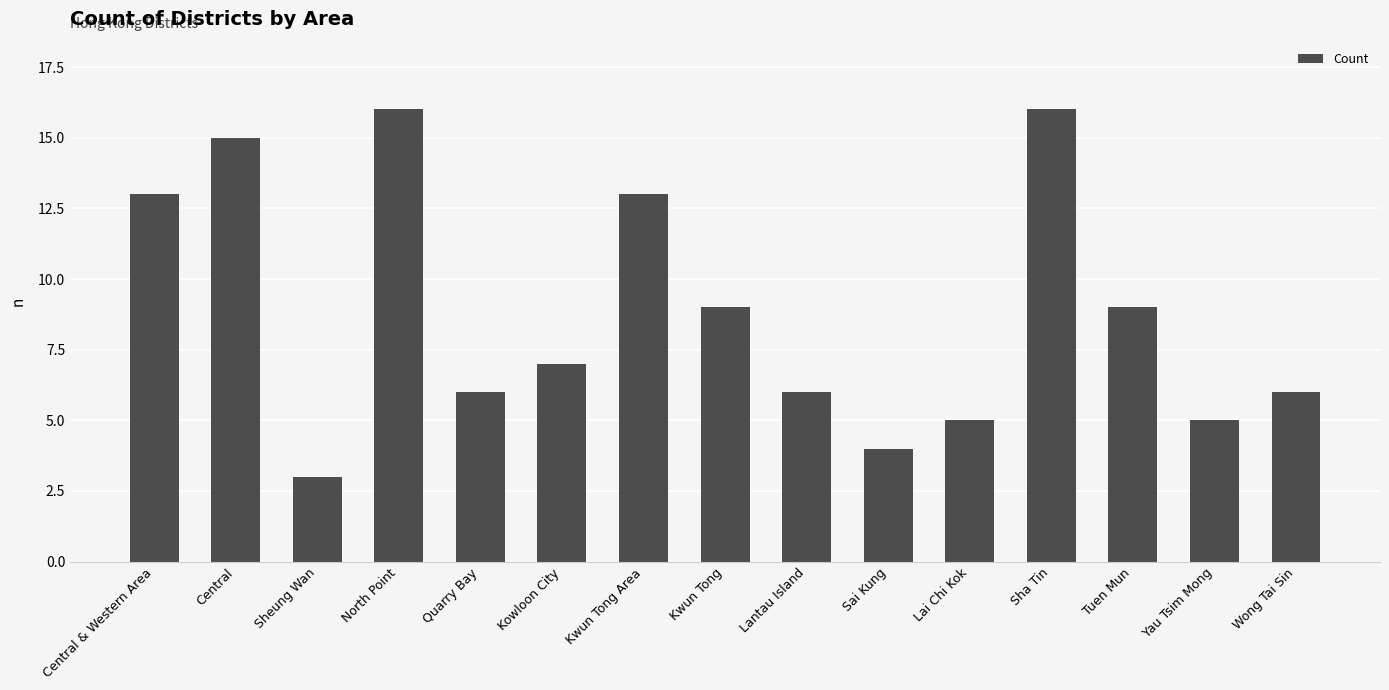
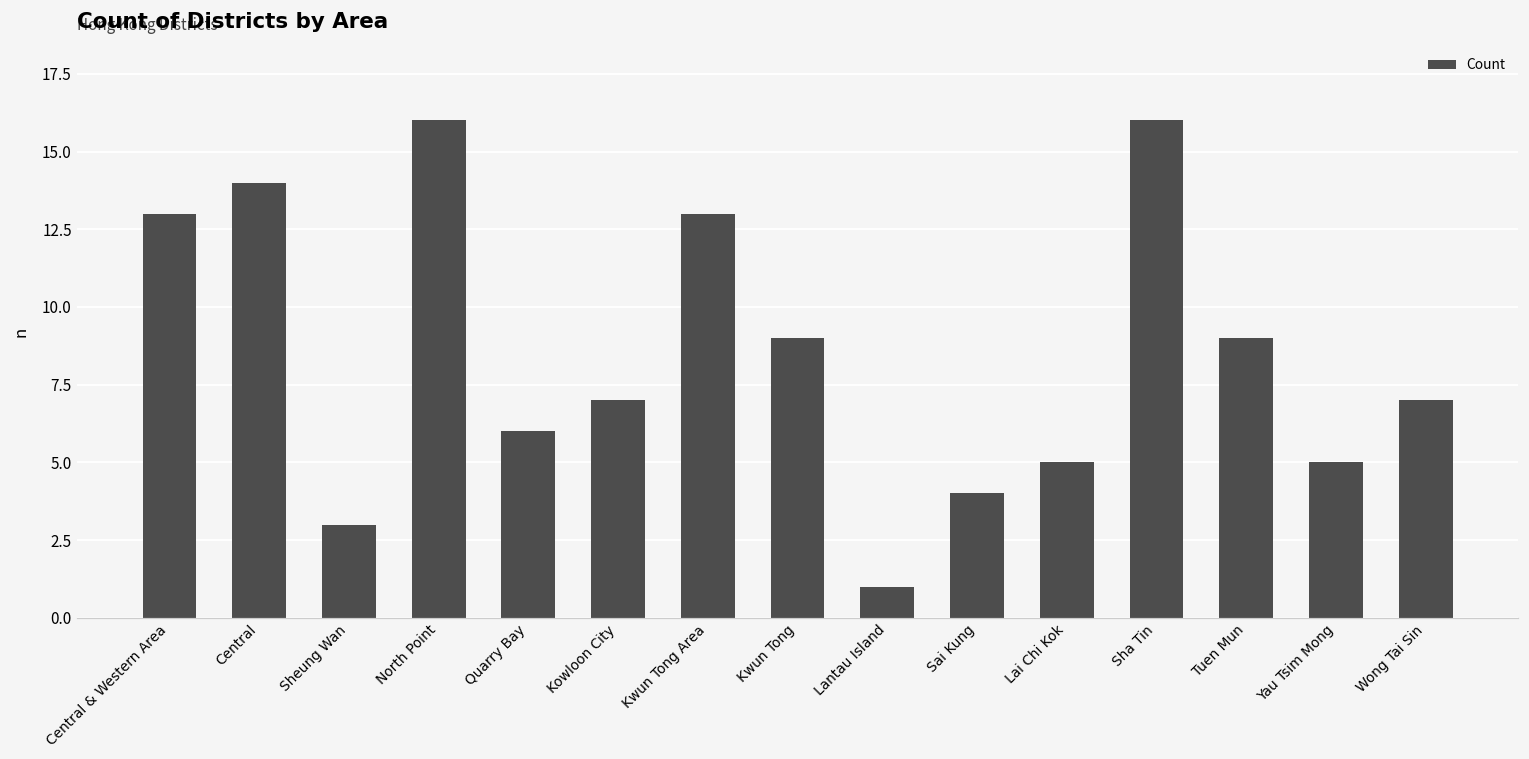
  {
    "Central & Western Area": 13,
-   "Central": 15,
+   "Central": 14,
    "Sheung Wan": 3,
    "North Point": 16,
    "Quarry Bay": 6,
    "Kowloon City": 7,
    "Kwun Tong Area": 13,
    "Kwun Tong": 9,
-   "Lantau Island": 6,
+   "Lantau Island": 1,
    "Sai Kung": 4,
    "Lai Chi Kok": 5,
    "Sha Tin": 16,
    "Tuen Mun": 9,
    "Yau Tsim Mong": 5,
-   "Wong Tai Sin": 6
+   "Wong Tai Sin": 7
  }
